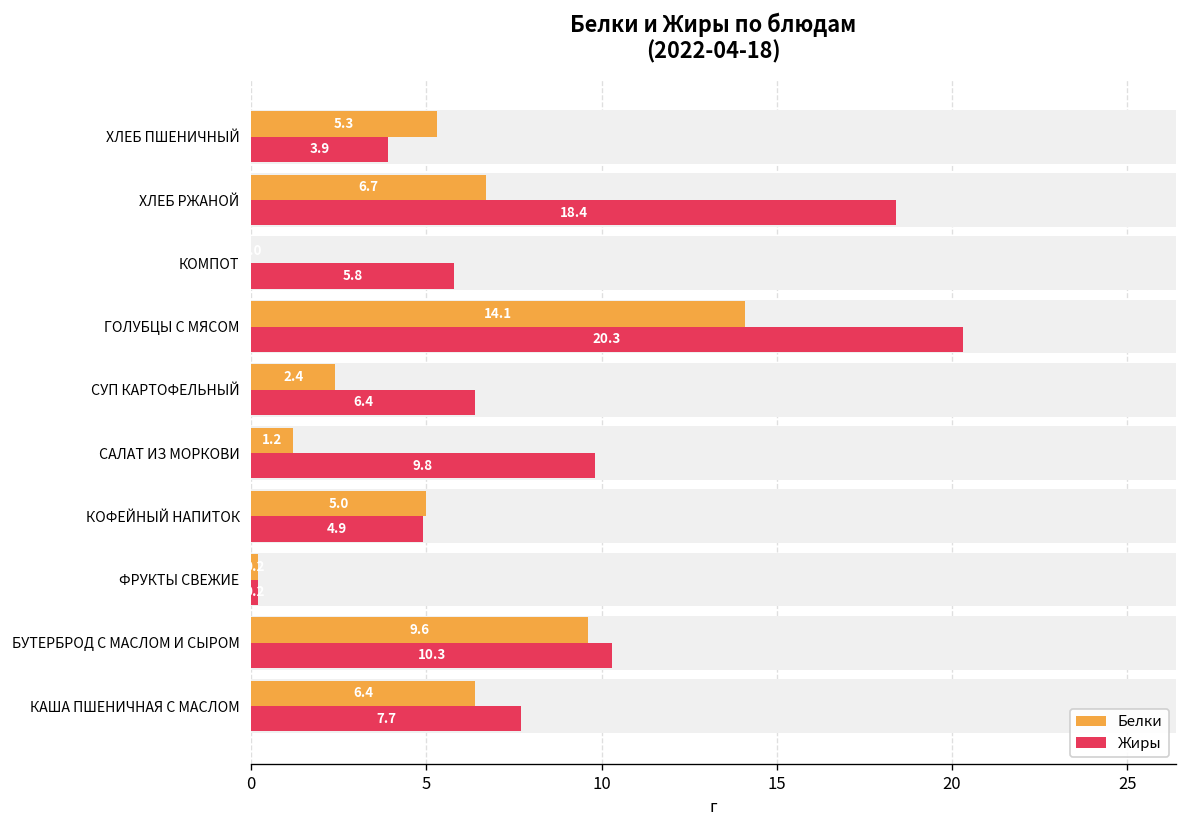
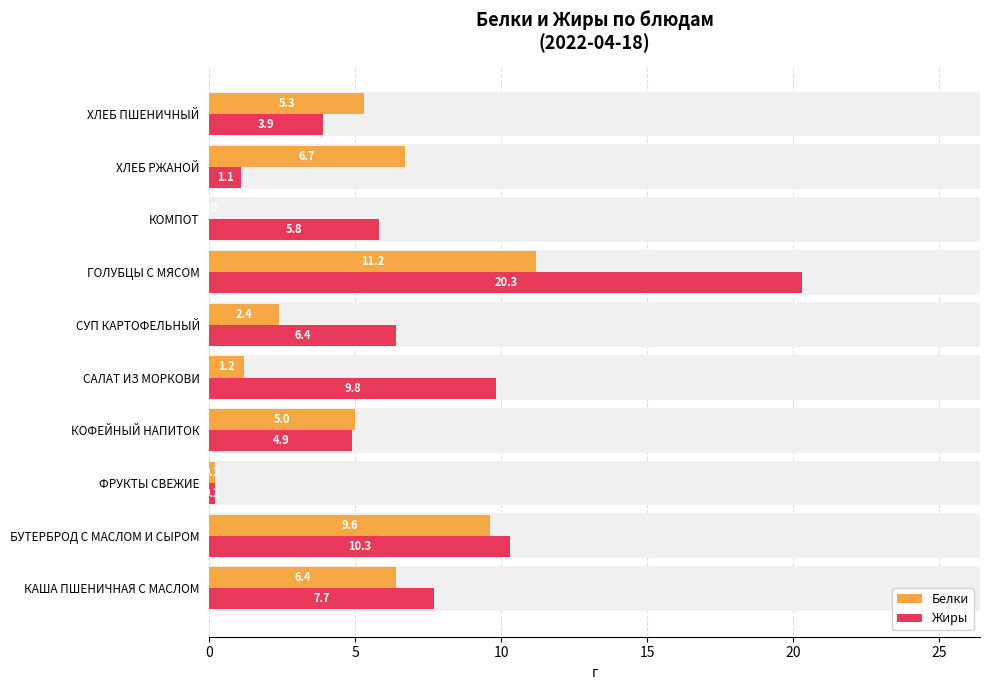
  {
    "Белки": {
-     "ГОЛУБЦЫ С МЯСОМ": 14.1
+     "ГОЛУБЦЫ С МЯСОМ": 11.2
    },
    "Жиры": {
-     "ХЛЕБ РЖАНОЙ": 18.4
+     "ХЛЕБ РЖАНОЙ": 1.1
    }
  }
